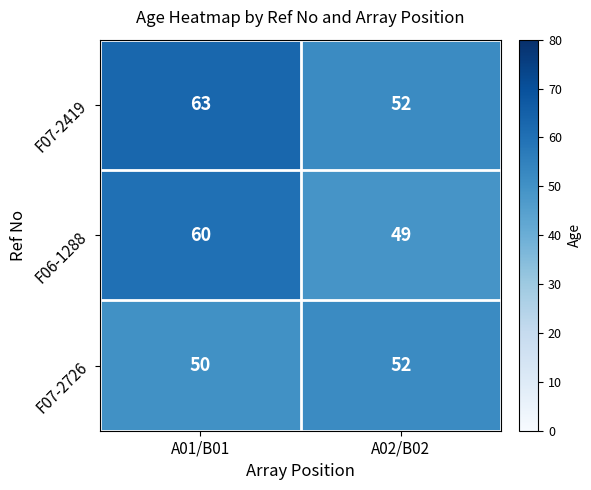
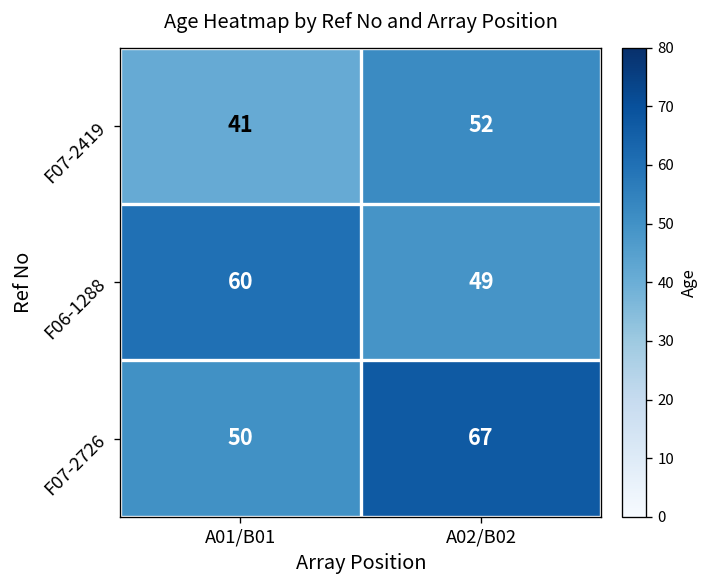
  {
    "F07-2419": {
-     "A01/B01": 63,
+     "A01/B01": 41,
      "A02/B02": 52
    },
    "F06-1288": {
      "A01/B01": 60,
      "A02/B02": 49
    },
    "F07-2726": {
      "A01/B01": 50,
-     "A02/B02": 52
+     "A02/B02": 67
    }
  }
